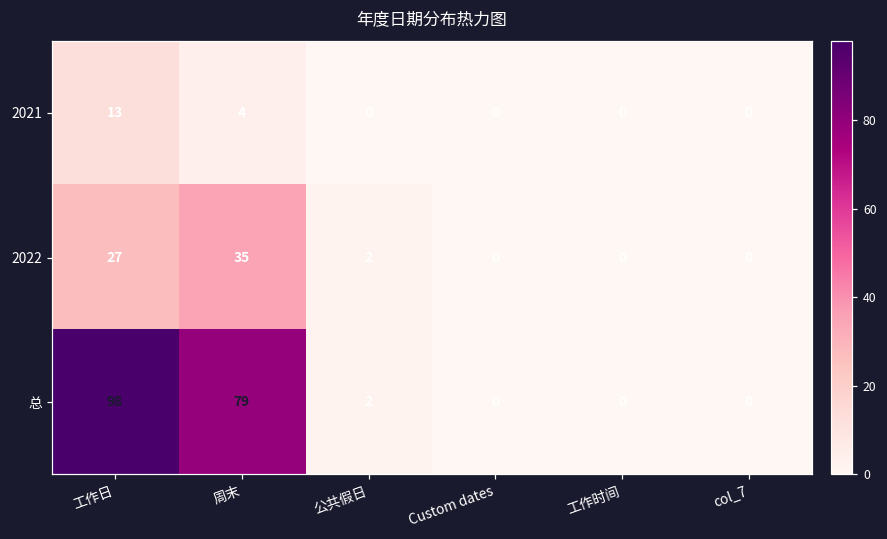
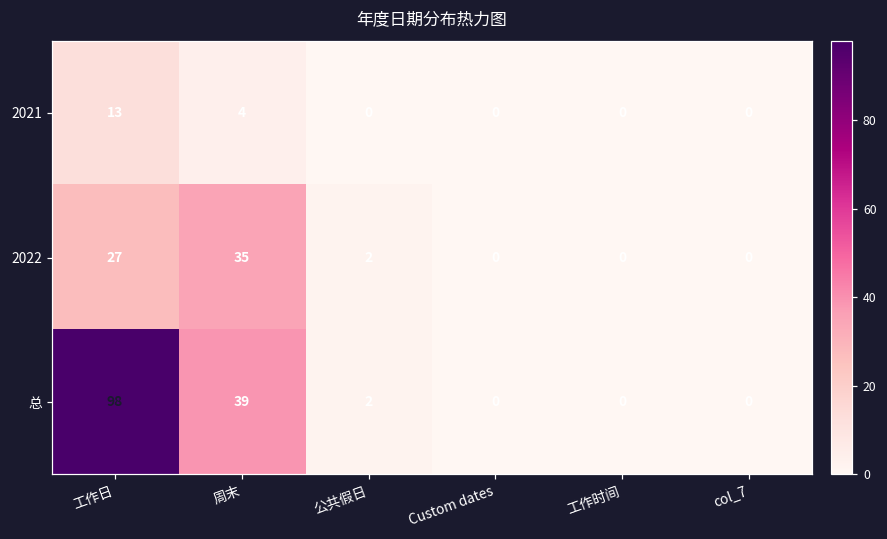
  {
    "2022": {
      "工作日": 27,
      "周末": 35
    },
    "总": {
      "工作日": 98,
-     "周末": 79
+     "周末": 39
    }
  }
